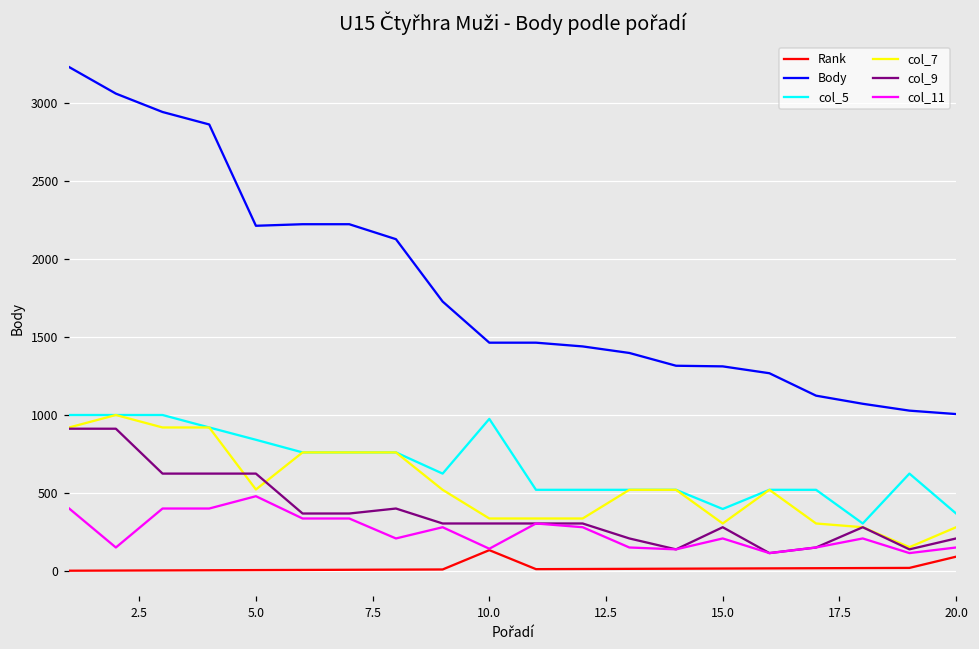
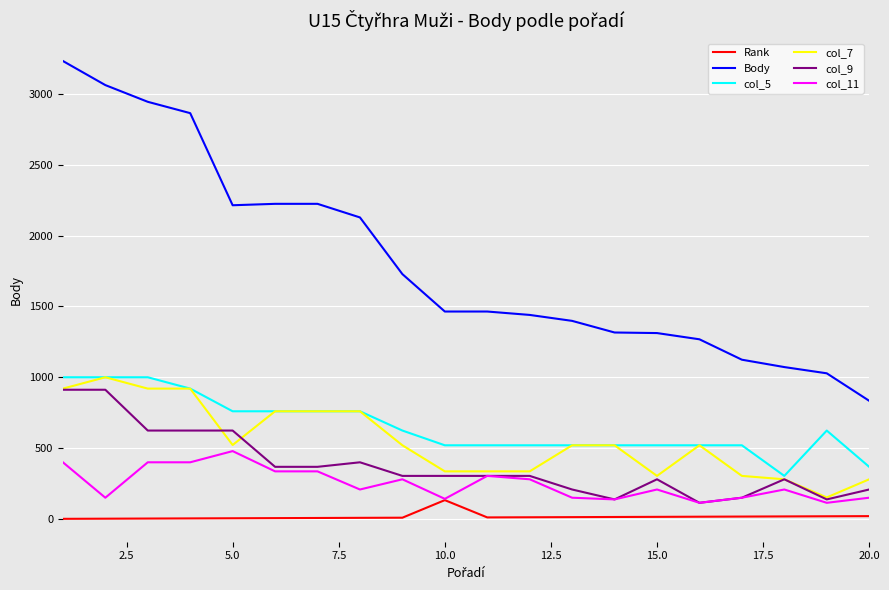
  {
    "Rank": {
      "5.0": 10,
      "15.0": 20,
-     "20.0": 90
+     "20.0": 20
    },
    "Body": {
      "5.0": 2210,
      "10.0": 1460,
      "15.0": 1310,
-     "20.0": 1010
+     "20.0": 830
    },
    "col_5": {
-     "5.0": 840,
-     "10.0": 980,
-     "15.0": 400,
+     "5.0": 760,
+     "10.0": 520,
+     "15.0": 520,
      "20.0": 370
    },
    "col_7": {
      "5.0": 520,
      "10.0": 340,
      "15.0": 300,
      "20.0": 280
    },
    "col_9": {
      "5.0": 620,
      "10.0": 300,
      "15.0": 280,
      "20.0": 210
    },
    "col_11": {
      "5.0": 480,
      "15.0": 210,
      "20.0": 150
    }
  }
